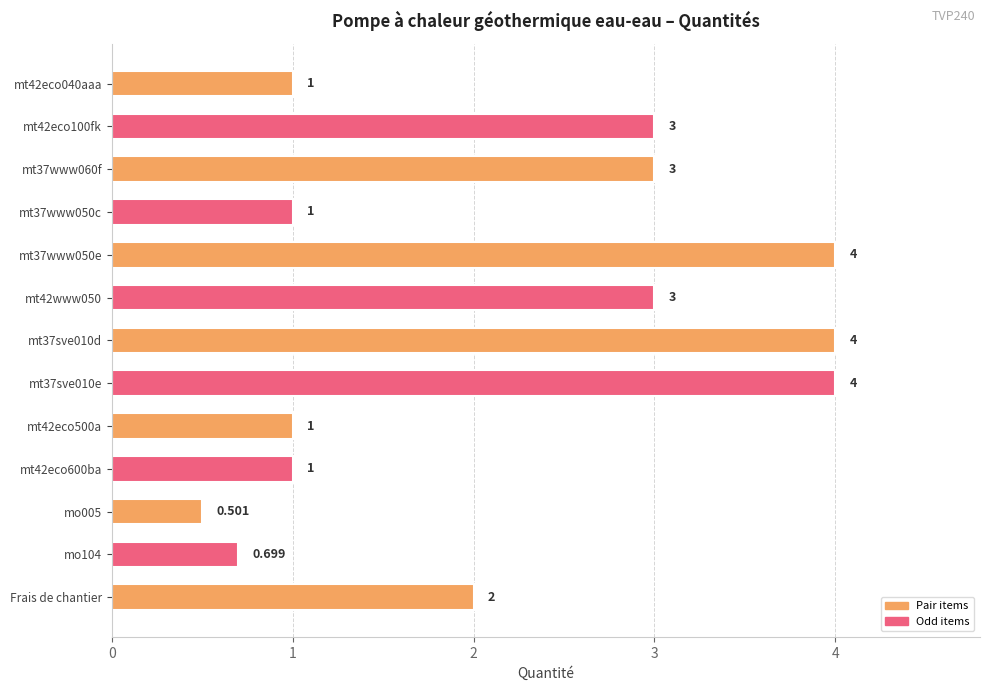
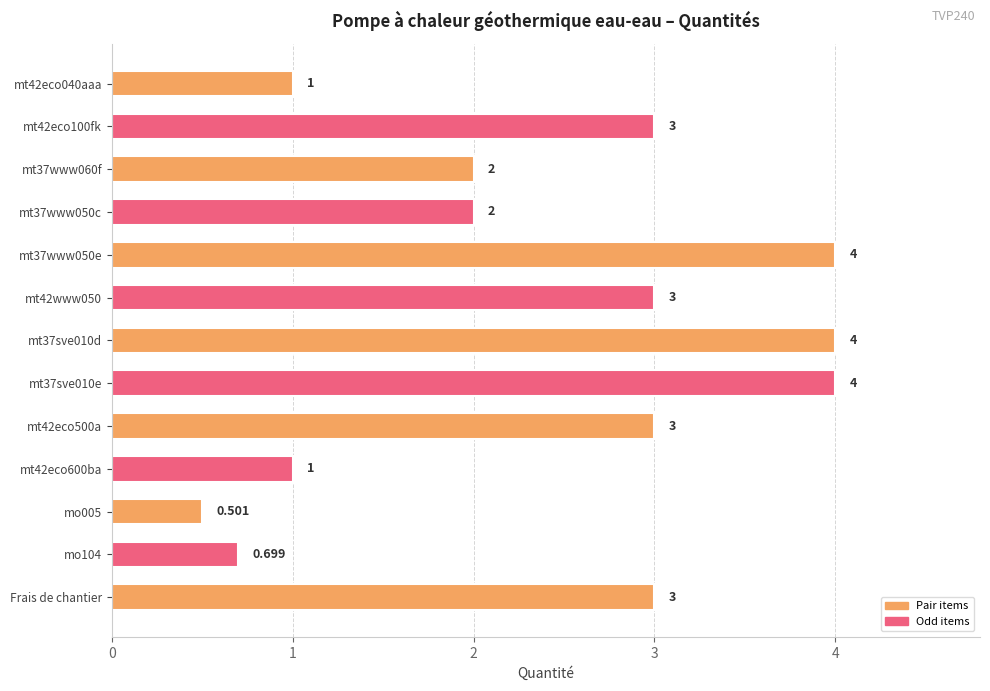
  {
    "mt42eco040aaa": 1,
    "mt42eco100fk": 3,
-   "mt37www060f": 3,
-   "mt37www050c": 1,
+   "mt37www060f": 2,
+   "mt37www050c": 2,
    "mt37www050e": 4,
    "mt42www050": 3,
    "mt37sve010d": 4,
    "mt37sve010e": 4,
-   "mt42eco500a": 1,
+   "mt42eco500a": 3,
    "mt42eco600ba": 1,
    "mo005": 0.501,
    "mo104": 0.699,
-   "Frais de chantier": 2
+   "Frais de chantier": 3
  }
